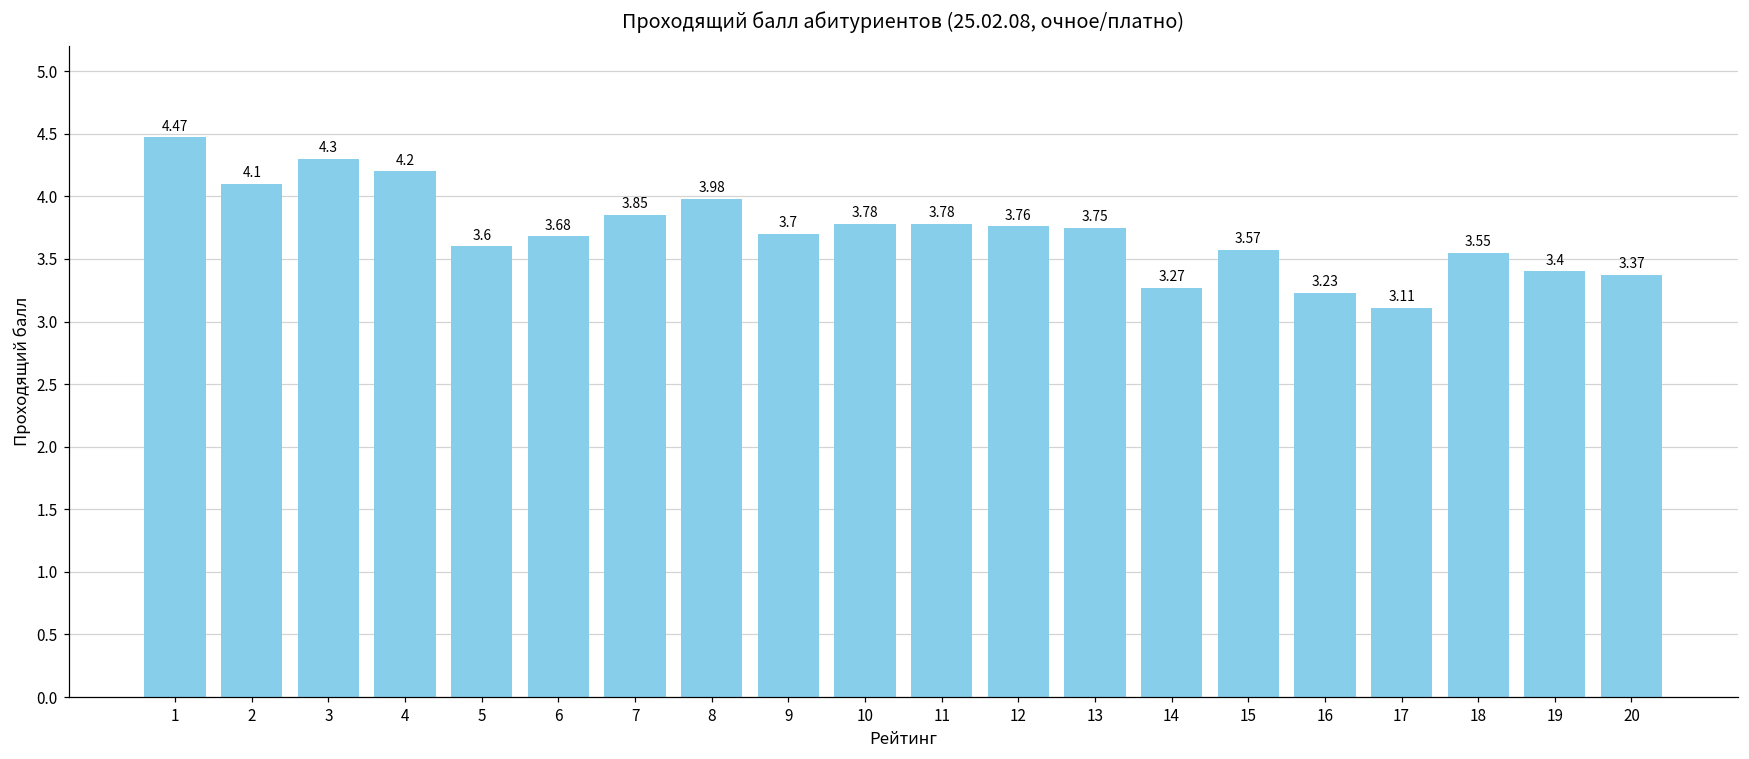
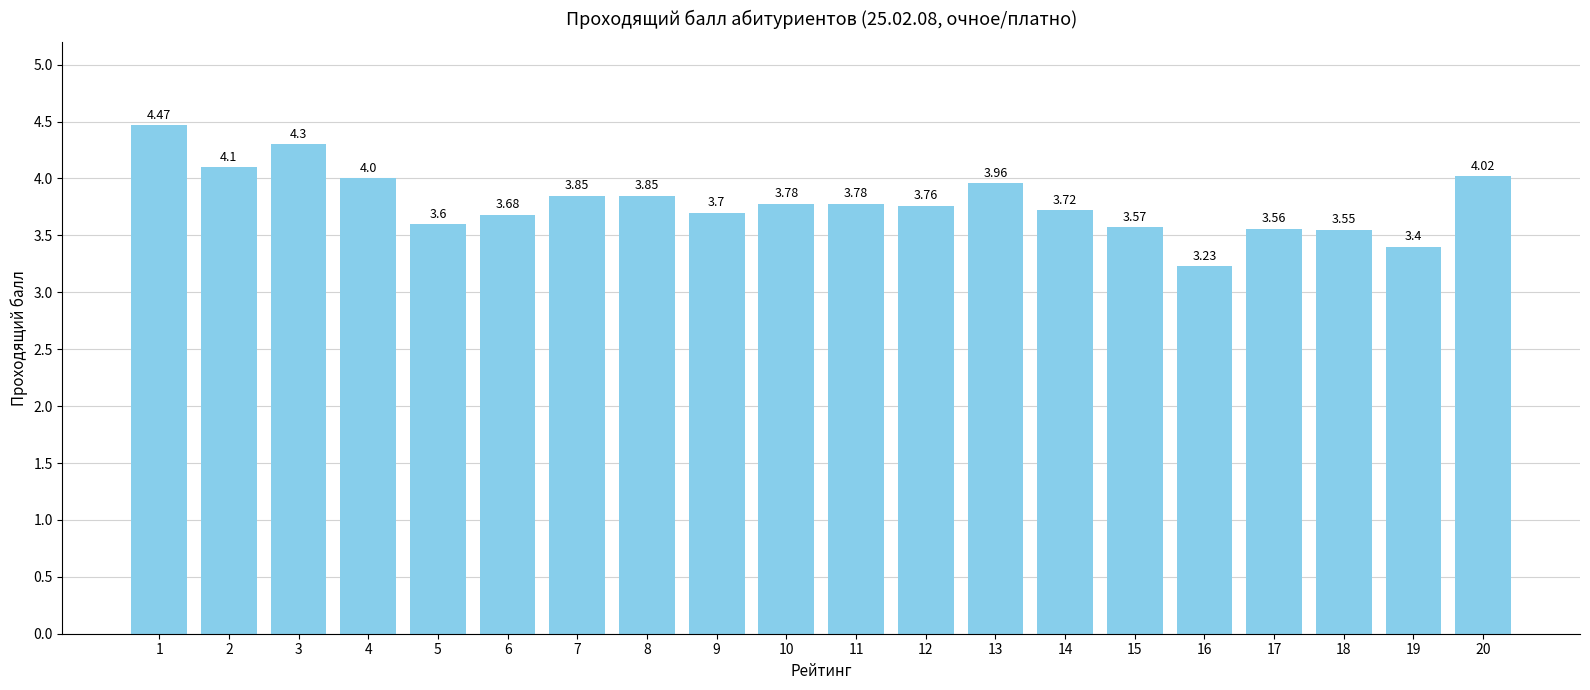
  {
    "1": 4.47,
    "2": 4.1,
    "3": 4.3,
-   "4": 4.2,
+   "4": 4.0,
    "5": 3.6,
    "6": 3.68,
    "7": 3.85,
-   "8": 3.98,
+   "8": 3.85,
    "9": 3.7,
    "10": 3.78,
    "11": 3.78,
    "12": 3.76,
-   "13": 3.75,
-   "14": 3.27,
+   "13": 3.96,
+   "14": 3.72,
    "15": 3.57,
    "16": 3.23,
-   "17": 3.11,
+   "17": 3.56,
    "18": 3.55,
    "19": 3.4,
-   "20": 3.37
+   "20": 4.02
  }
